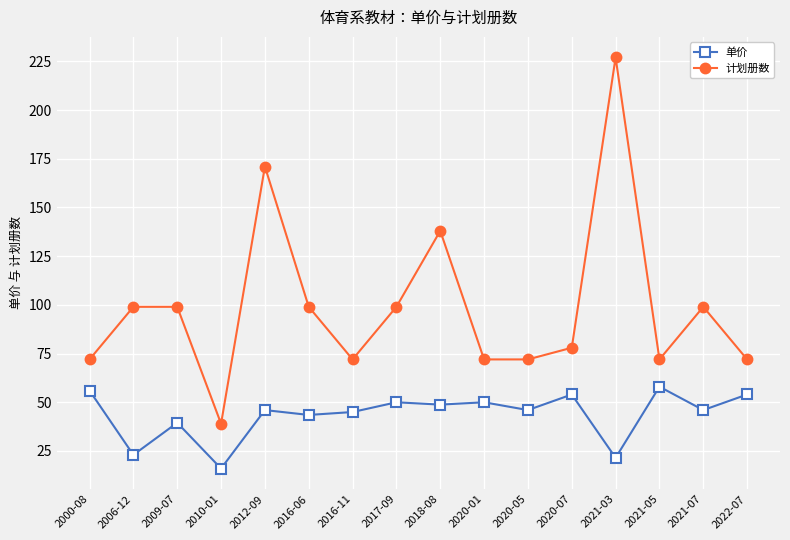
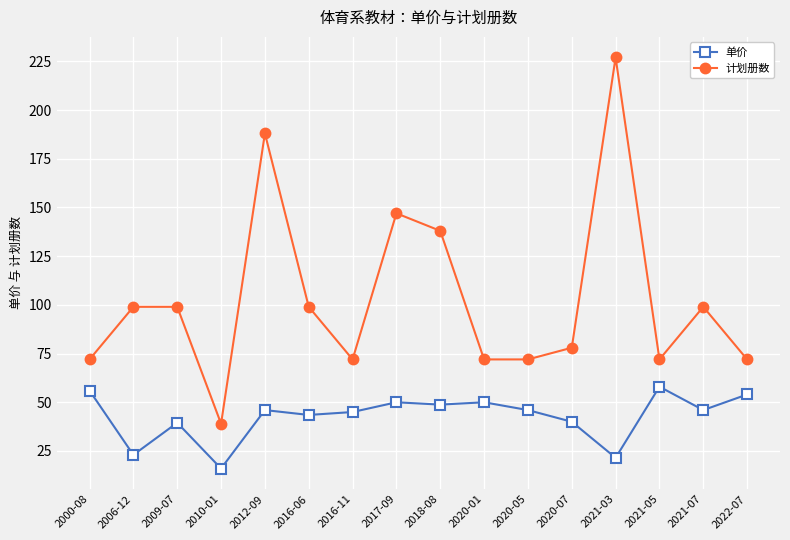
  {
    "单价": {
      "2000-08": 56,
      "2006-12": 23,
      "2009-07": 40,
      "2010-01": 16,
      "2012-09": 46,
      "2016-06": 44,
      "2016-11": 45,
      "2017-09": 50,
      "2018-08": 49,
      "2020-01": 50,
      "2020-05": 46,
-     "2020-07": 54,
+     "2020-07": 40,
      "2021-03": 22,
      "2021-05": 58,
      "2021-07": 46,
      "2022-07": 54
    },
    "计划册数": {
      "2000-08": 72,
      "2006-12": 99,
      "2009-07": 99,
      "2010-01": 39,
-     "2012-09": 171,
+     "2012-09": 188,
      "2016-06": 99,
      "2016-11": 72,
-     "2017-09": 99,
+     "2017-09": 147,
      "2018-08": 138,
      "2020-01": 72,
      "2020-05": 72,
      "2020-07": 78,
      "2021-03": 227,
      "2021-05": 72,
      "2021-07": 99,
      "2022-07": 72
    }
  }
